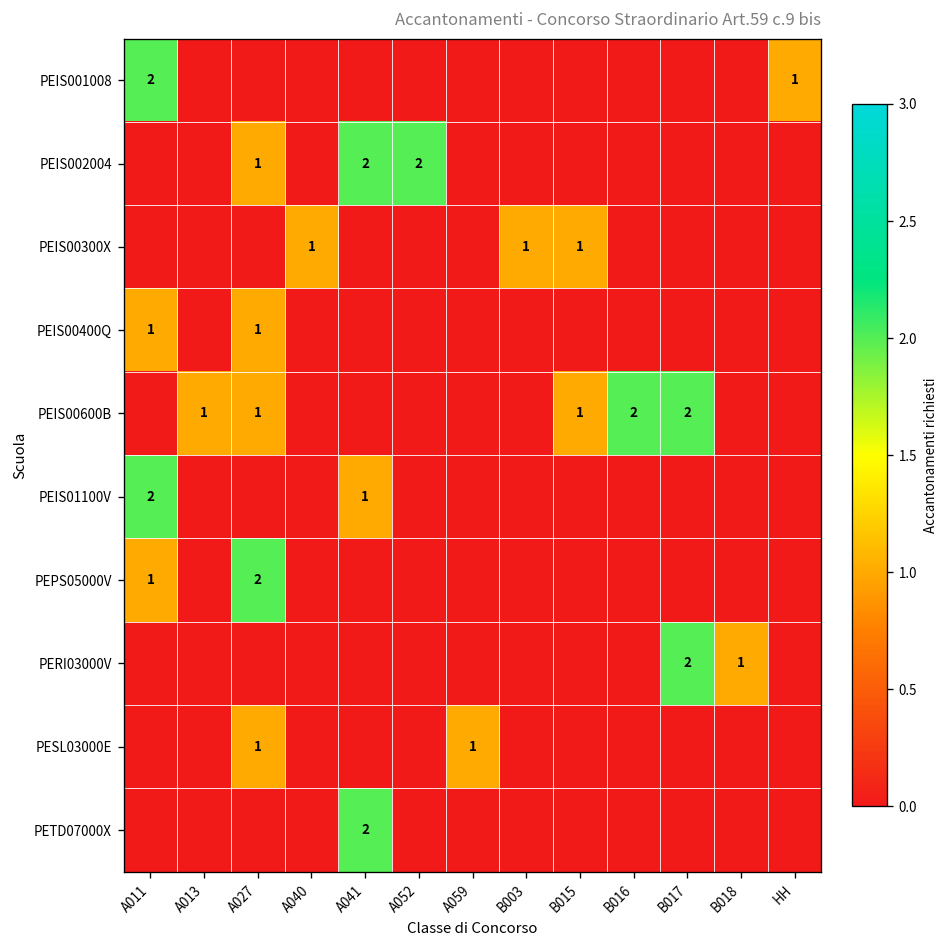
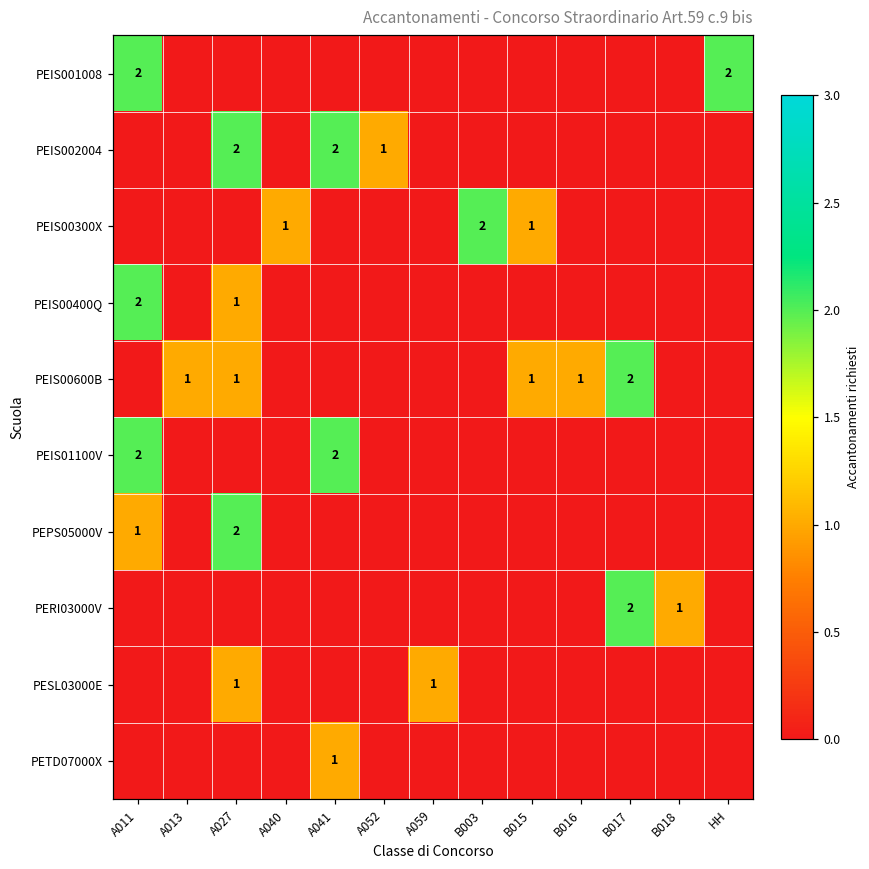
  {
    "PEIS001008": {
      "A011": 2,
-     "HH": 1
+     "HH": 2
    },
    "PEIS002004": {
-     "A027": 1,
+     "A027": 2,
      "A041": 2,
-     "A052": 2
+     "A052": 1
    },
    "PEIS00300X": {
      "A040": 1,
-     "B003": 1,
+     "B003": 2,
      "B015": 1
    },
    "PEIS00400Q": {
-     "A011": 1,
+     "A011": 2,
      "A027": 1
    },
    "PEIS00600B": {
      "A013": 1,
      "A027": 1,
      "B015": 1,
-     "B016": 2,
+     "B016": 1,
      "B017": 2
    },
    "PEIS01100V": {
      "A011": 2,
-     "A041": 1
+     "A041": 2
    },
    "PEPS05000V": {
      "A011": 1,
      "A027": 2
    },
    "PERI03000V": {
      "B017": 2,
      "B018": 1
    },
    "PESL03000E": {
      "A027": 1,
      "A059": 1
    },
    "PETD07000X": {
-     "A041": 2
+     "A041": 1
    }
  }
